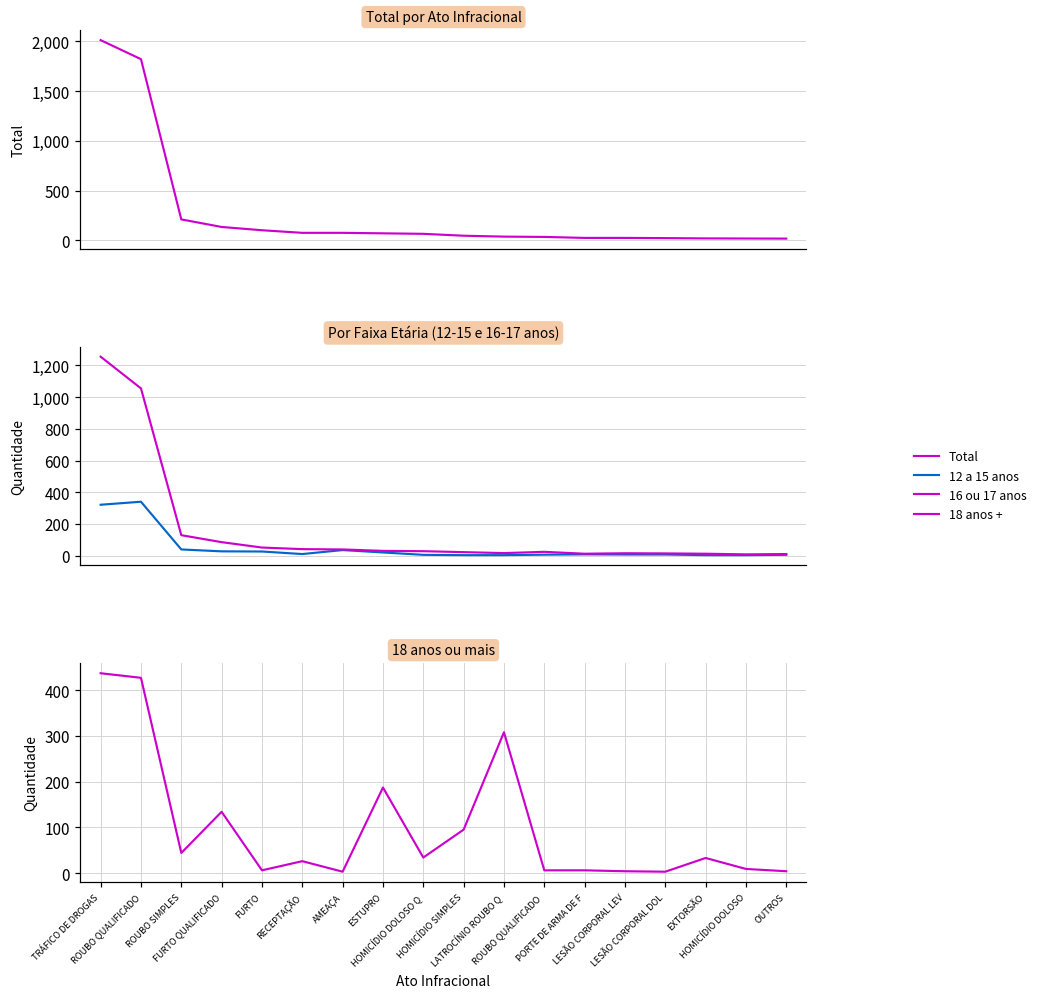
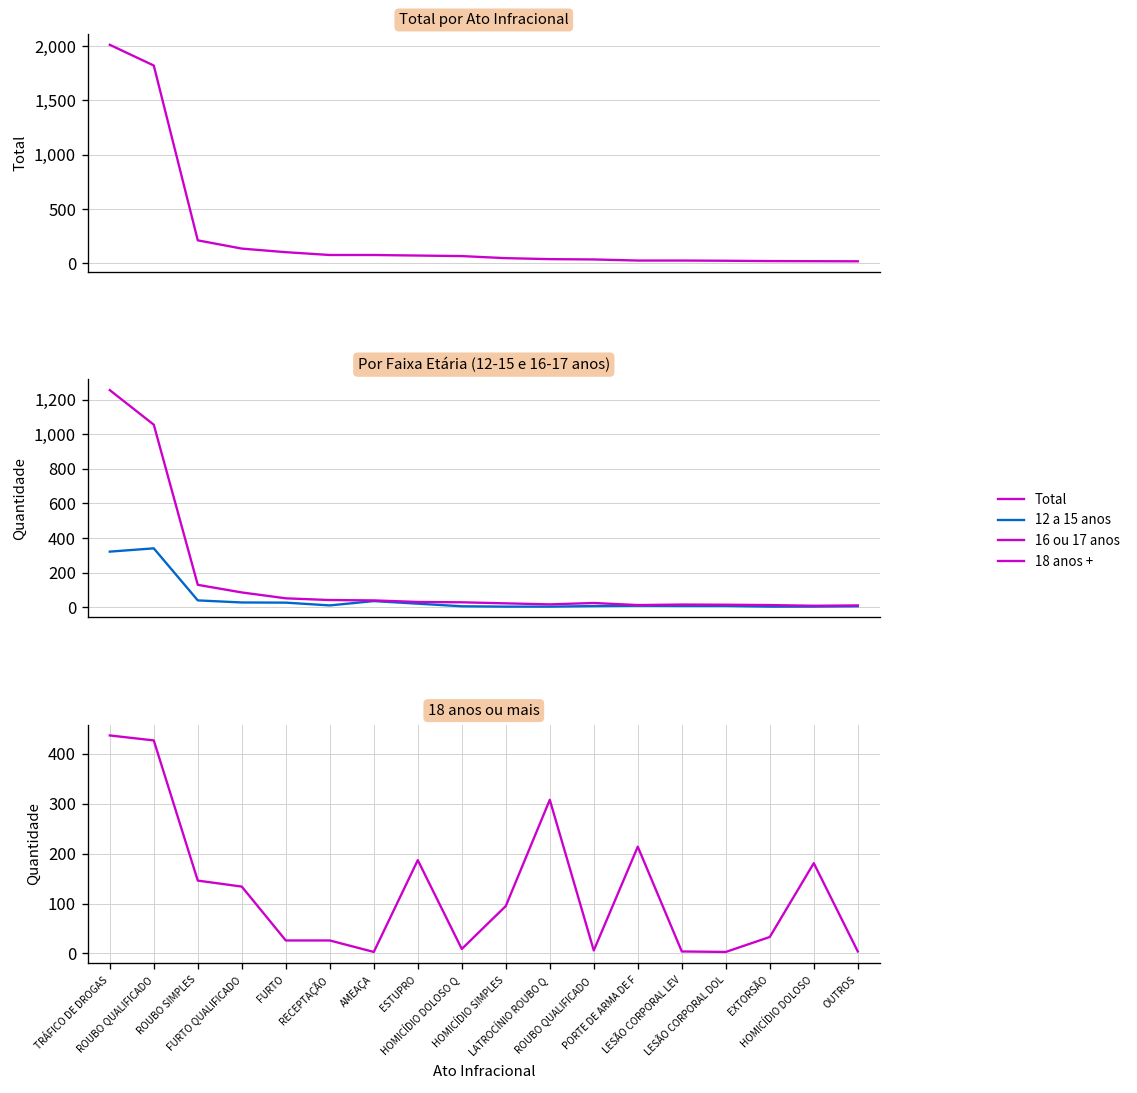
  {
    "18 anos ou mais": {
      "TRÁFICO DE DROGAS": 440,
-     "ROUBO SIMPLES": 40,
+     "ROUBO SIMPLES": 150,
      "FURTO QUALIFICADO": 130,
-     "FURTO": 10,
+     "FURTO": 30,
      "RECEPTAÇÃO": 30,
      "AMEAÇA": 0,
      "ESTUPRO": 190,
-     "HOMICÍDIO DOLOSO Q": 30,
+     "HOMICÍDIO DOLOSO Q": 10,
      "HOMICÍDIO SIMPLES": 100,
      "LATROCÍNIO ROUBO Q": 310,
-     "PORTE DE ARMA DE F": 10,
+     "PORTE DE ARMA DE F": 210,
      "LESÃO CORPORAL LEV": 0,
      "LESÃO CORPORAL DOL": 0,
      "EXTORSÃO": 30,
-     "HOMICÍDIO DOLOSO": 10,
+     "HOMICÍDIO DOLOSO": 180,
      "OUTROS": 0
    }
  }
